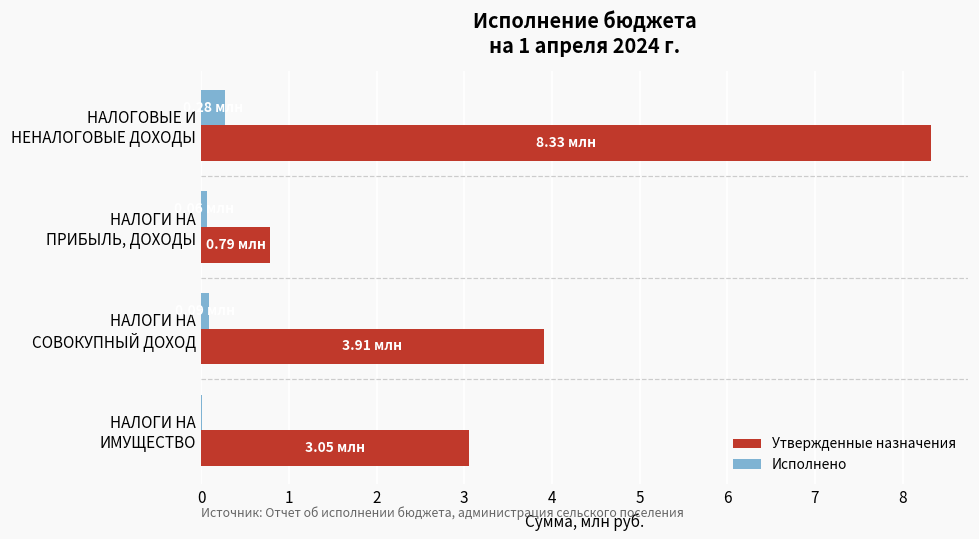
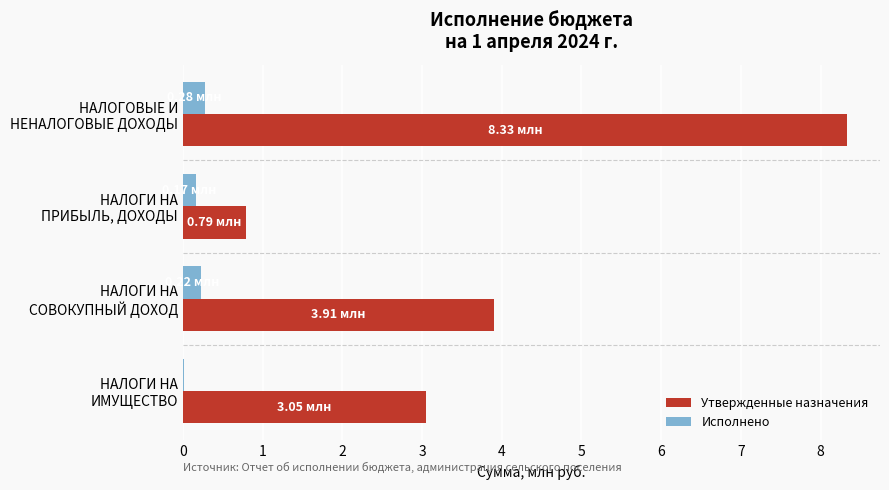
  {
    "Утвержденные назначения": {
      "НАЛОГОВЫЕ И НЕНАЛОГОВЫЕ ДОХОДЫ": 8.33,
      "НАЛОГИ НА ПРИБЫЛЬ, ДОХОДЫ": 0.79,
      "НАЛОГИ НА СОВОКУПНЫЙ ДОХОД": 3.91,
      "НАЛОГИ НА ИМУЩЕСТВО": 3.05
    },
    "Исполнено": {
      "НАЛОГОВЫЕ И НЕНАЛОГОВЫЕ ДОХОДЫ": 0.3,
-     "НАЛОГИ НА ПРИБЫЛЬ, ДОХОДЫ": 0.1,
-     "НАЛОГИ НА СОВОКУПНЫЙ ДОХОД": 0.1
+     "НАЛОГИ НА ПРИБЫЛЬ, ДОХОДЫ": 0.2,
+     "НАЛОГИ НА СОВОКУПНЫЙ ДОХОД": 0.2
    }
  }
